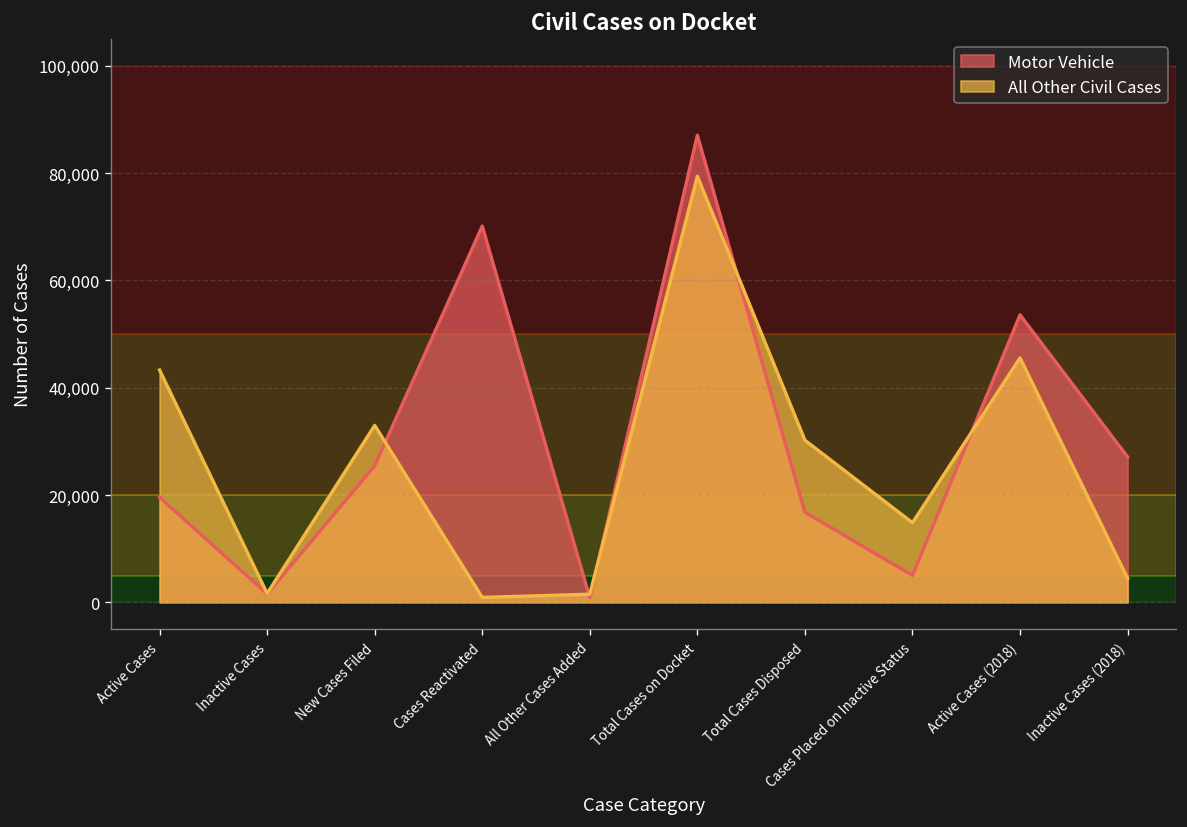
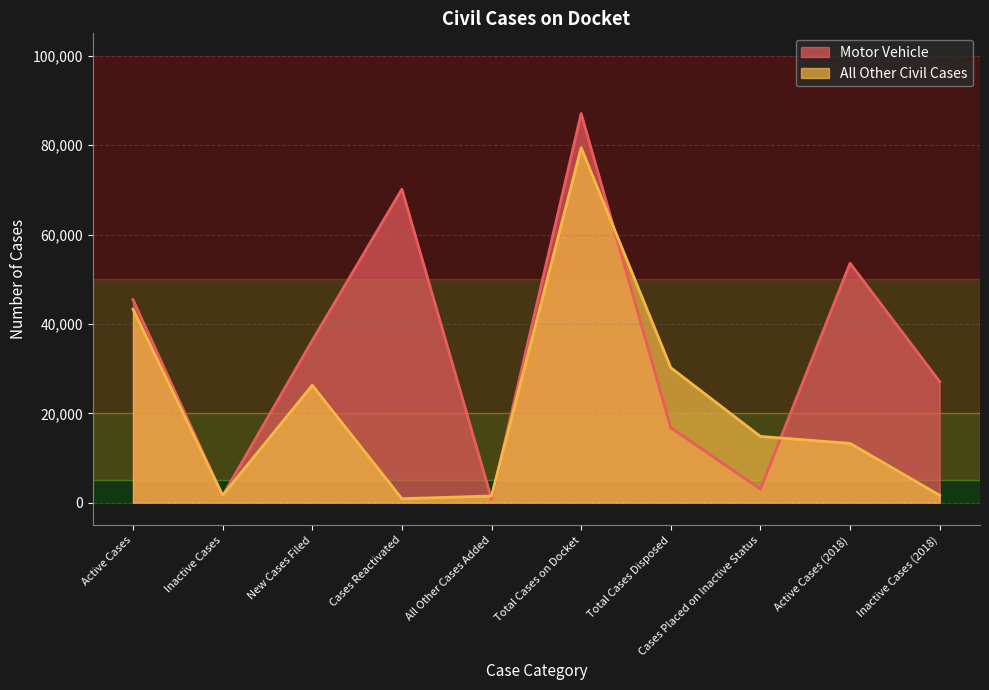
  {
    "Motor Vehicle": {
-     "Active Cases": "20,000",
-     "New Cases Filed": "25,000",
+     "Active Cases": "45,000",
+     "New Cases Filed": "36,000",
      "Cases Reactivated": "70,000",
      "All Other Cases Added": "1,000",
      "Total Cases on Docket": "87,000",
      "Total Cases Disposed": "17,000",
-     "Cases Placed on Inactive Status": "5,000",
+     "Cases Placed on Inactive Status": "3,000",
      "Active Cases (2018)": "54,000",
      "Inactive Cases (2018)": "27,000"
    },
    "All Other Civil Cases": {
      "Active Cases": "43,000",
-     "New Cases Filed": "33,000",
+     "New Cases Filed": "26,000",
      "Cases Reactivated": "1,000",
      "All Other Cases Added": "2,000",
      "Total Cases on Docket": "79,000",
      "Total Cases Disposed": "30,000",
      "Cases Placed on Inactive Status": "15,000",
-     "Active Cases (2018)": "46,000",
-     "Inactive Cases (2018)": "4,000"
+     "Active Cases (2018)": "13,000",
+     "Inactive Cases (2018)": "2,000"
    }
  }
